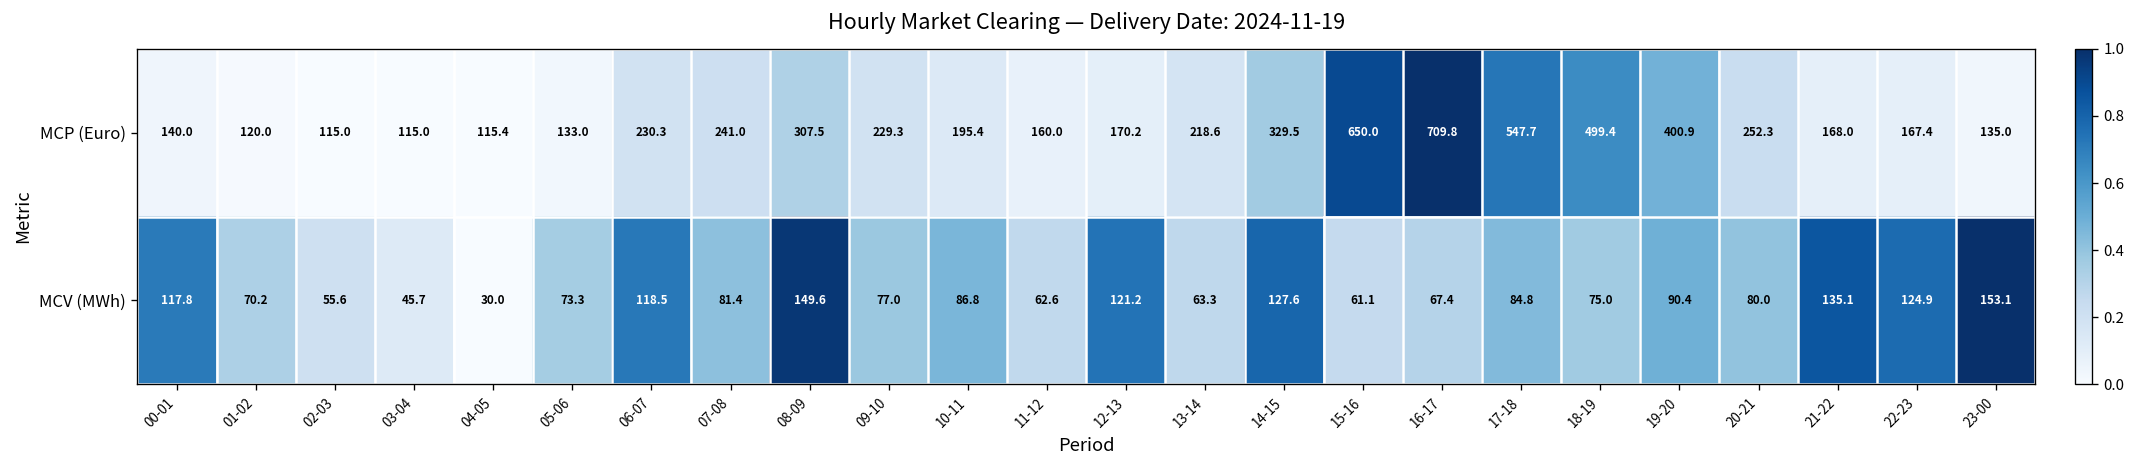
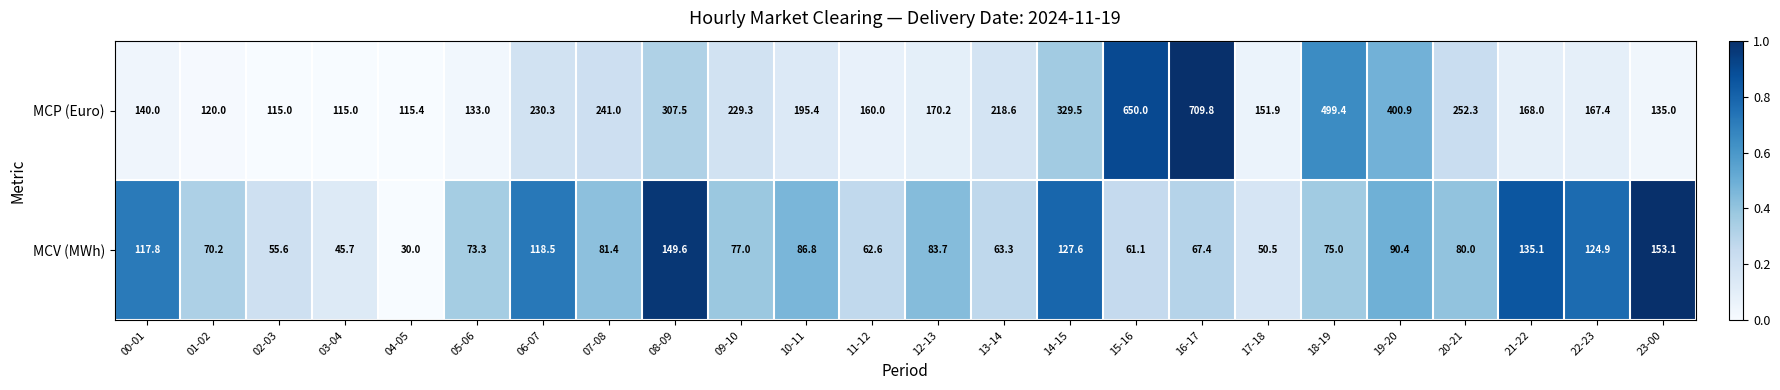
  {
    "MCP (Euro)": {
      "00-01": 140.0,
      "01-02": 120.0,
      "02-03": 115.0,
      "03-04": 115.0,
      "04-05": 115.4,
      "05-06": 133.0,
      "06-07": 230.3,
      "07-08": 241.0,
      "08-09": 307.5,
      "09-10": 229.3,
      "10-11": 195.4,
      "11-12": 160.0,
      "12-13": 170.2,
      "13-14": 218.6,
      "14-15": 329.5,
      "15-16": 650.0,
      "16-17": 709.8,
-     "17-18": 547.7,
+     "17-18": 151.9,
      "18-19": 499.4,
      "19-20": 400.9,
      "20-21": 252.3,
      "21-22": 168.0,
      "22-23": 167.4,
      "23-00": 135.0
    },
    "MCV (MWh)": {
      "00-01": 117.8,
      "01-02": 70.2,
      "02-03": 55.6,
      "03-04": 45.7,
      "04-05": 30.0,
      "05-06": 73.3,
      "06-07": 118.5,
      "07-08": 81.4,
      "08-09": 149.6,
      "09-10": 77.0,
      "10-11": 86.8,
      "11-12": 62.6,
-     "12-13": 121.2,
+     "12-13": 83.7,
      "13-14": 63.3,
      "14-15": 127.6,
      "15-16": 61.1,
      "16-17": 67.4,
-     "17-18": 84.8,
+     "17-18": 50.5,
      "18-19": 75.0,
      "19-20": 90.4,
      "20-21": 80.0,
      "21-22": 135.1,
      "22-23": 124.9,
      "23-00": 153.1
    }
  }
